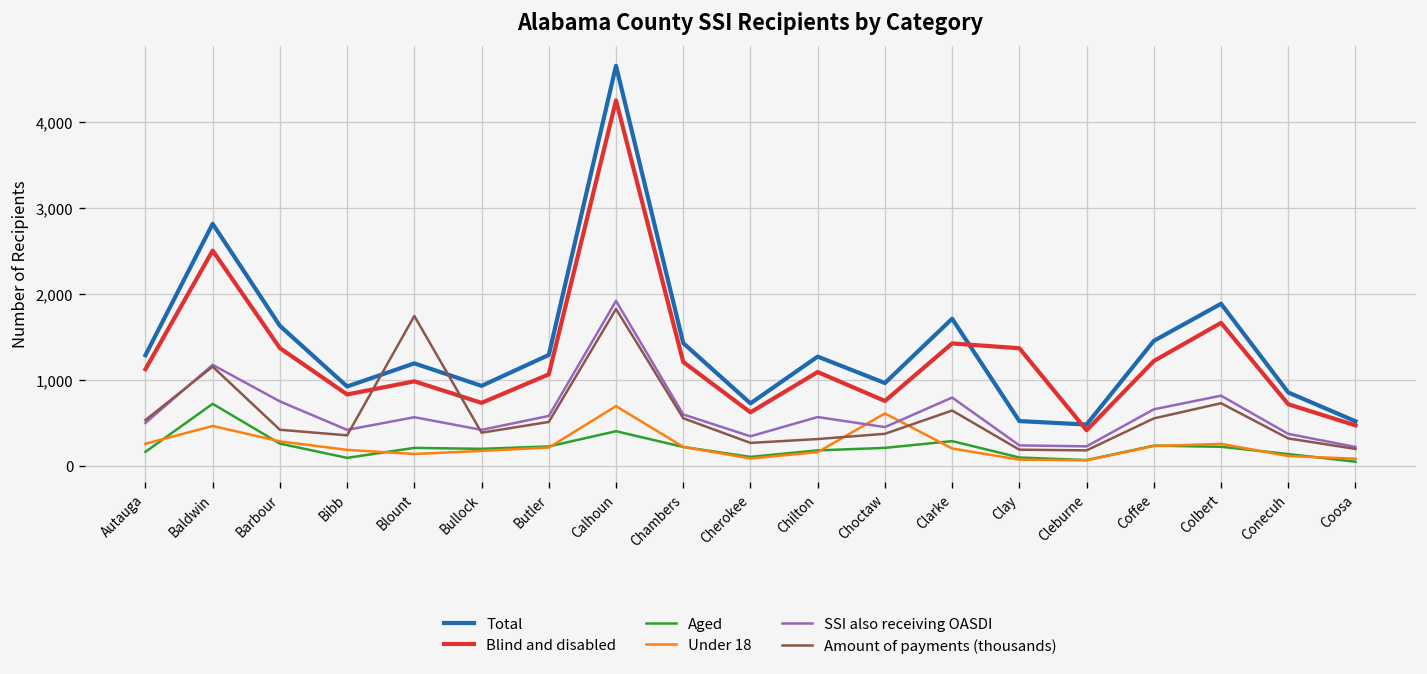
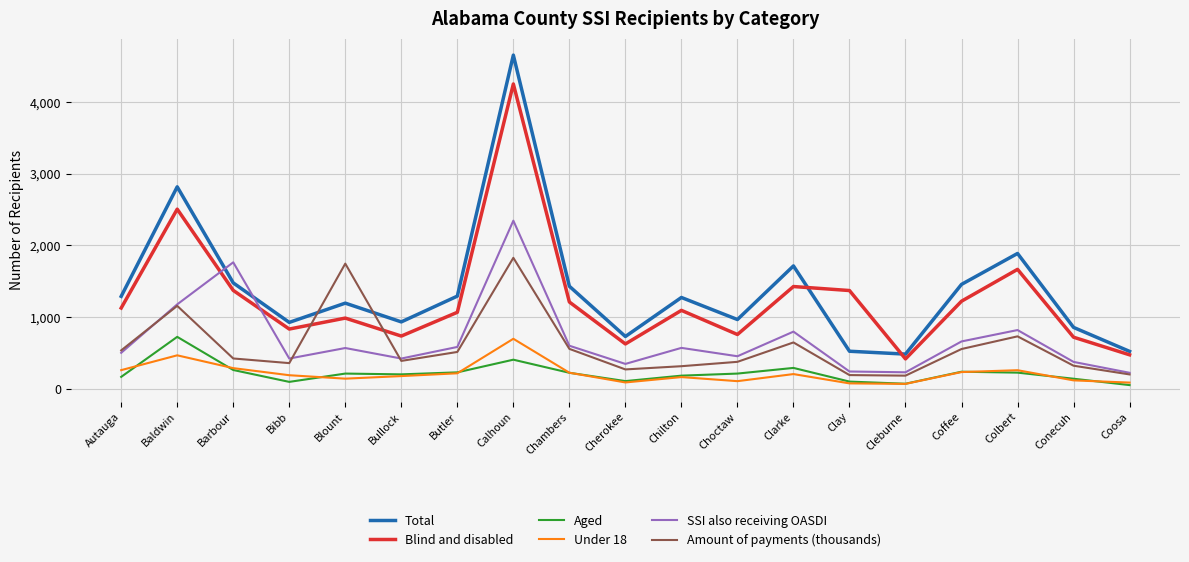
  {
    "Total": {
      "Autauga": "1,300",
      "Baldwin": "2,800",
-     "Barbour": "1,600",
+     "Barbour": "1,500",
      "Bibb": "900",
      "Blount": "1,200",
      "Bullock": "900",
      "Butler": "1,300",
      "Calhoun": "4,700",
      "Chambers": "1,400",
      "Cherokee": "700",
      "Chilton": "1,300",
      "Choctaw": "1,000",
      "Clarke": "1,700",
      "Clay": "500",
      "Cleburne": "500",
      "Coffee": "1,500",
      "Colbert": "1,900",
      "Conecuh": "900",
      "Coosa": "500"
    },
    "Blind and disabled": {
      "Autauga": "1,100",
      "Baldwin": "2,500",
      "Barbour": "1,400",
      "Bibb": "800",
      "Blount": "1,000",
      "Bullock": "700",
      "Butler": "1,100",
      "Calhoun": "4,300",
      "Chambers": "1,200",
      "Cherokee": "600",
      "Chilton": "1,100",
      "Choctaw": "800",
      "Clarke": "1,400",
      "Clay": "1,400",
      "Cleburne": "400",
      "Coffee": "1,200",
      "Colbert": "1,700",
      "Conecuh": "700",
      "Coosa": "500"
    },
    "Aged": {
      "Autauga": "200",
      "Baldwin": "700",
      "Bibb": "100",
      "Blount": "200",
      "Calhoun": "400",
      "Choctaw": "200",
      "Clarke": "300"
    },
    "Under 18": {
      "Autauga": "300",
      "Baldwin": "500",
      "Bibb": "200",
      "Blount": "100",
      "Calhoun": "700",
-     "Choctaw": "600",
+     "Choctaw": "100",
      "Clarke": "200"
    },
    "SSI also receiving OASDI": {
-     "Barbour": "800",
+     "Barbour": "1,800",
      "Bibb": "400",
      "Blount": "600",
      "Butler": "600",
-     "Calhoun": "1,900",
+     "Calhoun": "2,300",
      "Chambers": "600",
      "Cherokee": "300",
      "Chilton": "600",
      "Choctaw": "500",
      "Clarke": "800",
      "Clay": "200",
      "Cleburne": "200",
      "Coffee": "700",
      "Colbert": "800",
      "Conecuh": "400"
    },
    "Amount of payments (thousands)": {
      "Barbour": "400",
      "Bibb": "400",
      "Blount": "1,700",
      "Butler": "500",
      "Calhoun": "1,800",
      "Chambers": "600",
      "Cherokee": "300",
      "Chilton": "300",
      "Choctaw": "400",
      "Clarke": "600",
      "Clay": "200",
      "Cleburne": "200",
      "Coffee": "600",
      "Colbert": "700",
      "Conecuh": "300"
    }
  }
